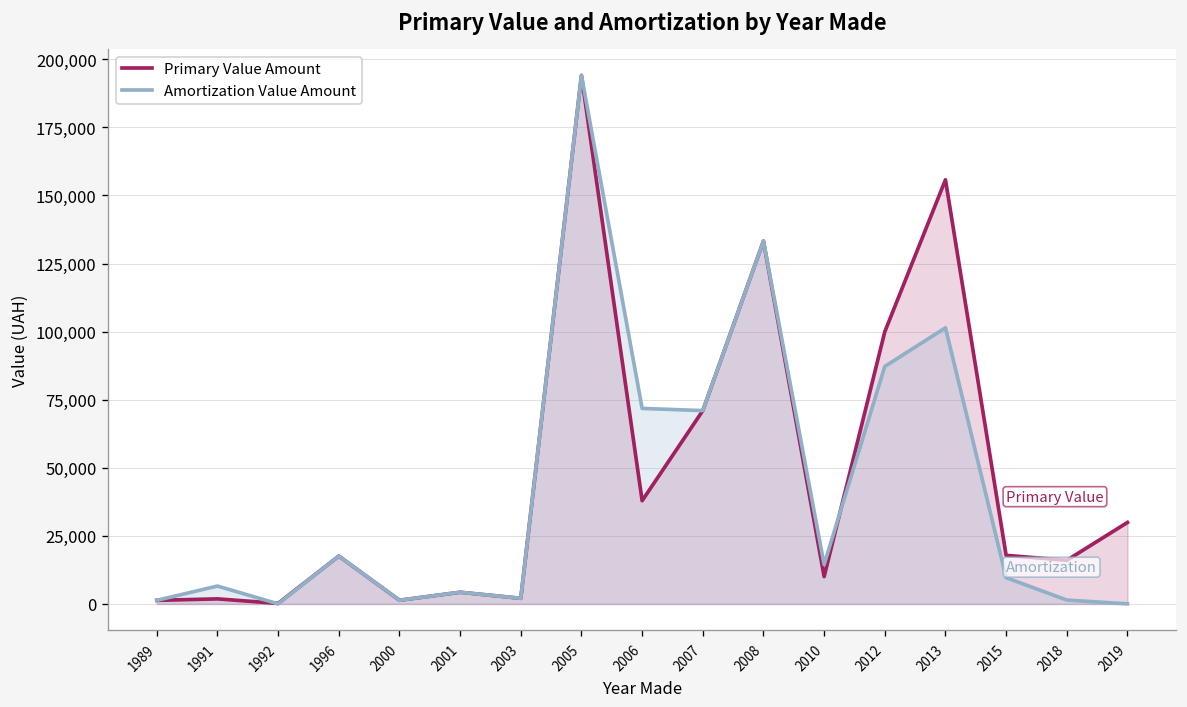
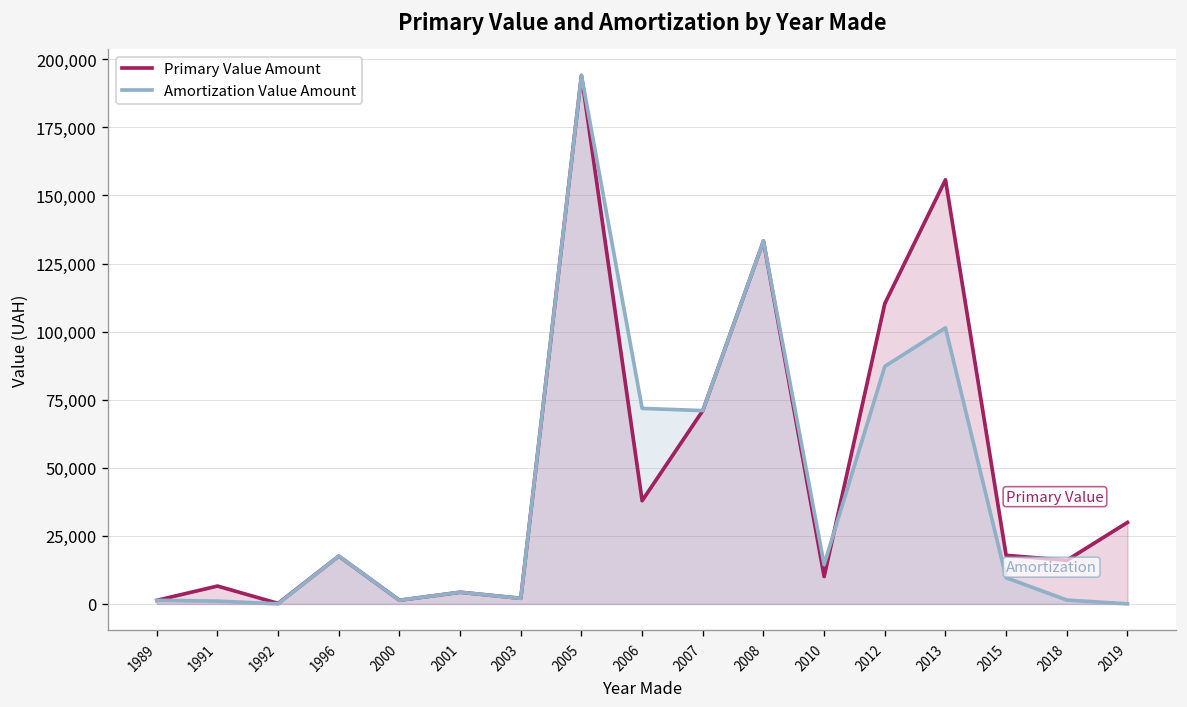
  {
    "Primary Value Amount": {
-     "1991": "2,000",
+     "1991": "7,000",
      "2006": "38,000",
      "2010": "10,000",
-     "2012": "100,000",
+     "2012": "110,000",
      "2013": "156,000",
      "2015": "18,000",
      "2019": "30,000"
    },
    "Amortization Value Amount": {
-     "1991": "7,000",
+     "1991": "1,000",
      "2006": "72,000",
      "2010": "14,000",
      "2012": "87,000",
      "2013": "101,000",
      "2018": "1,000",
      "2019": "0"
    }
  }
